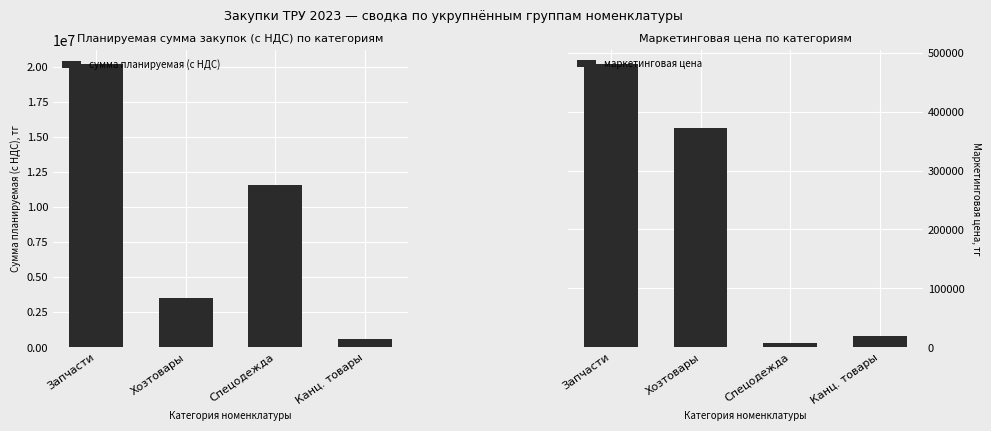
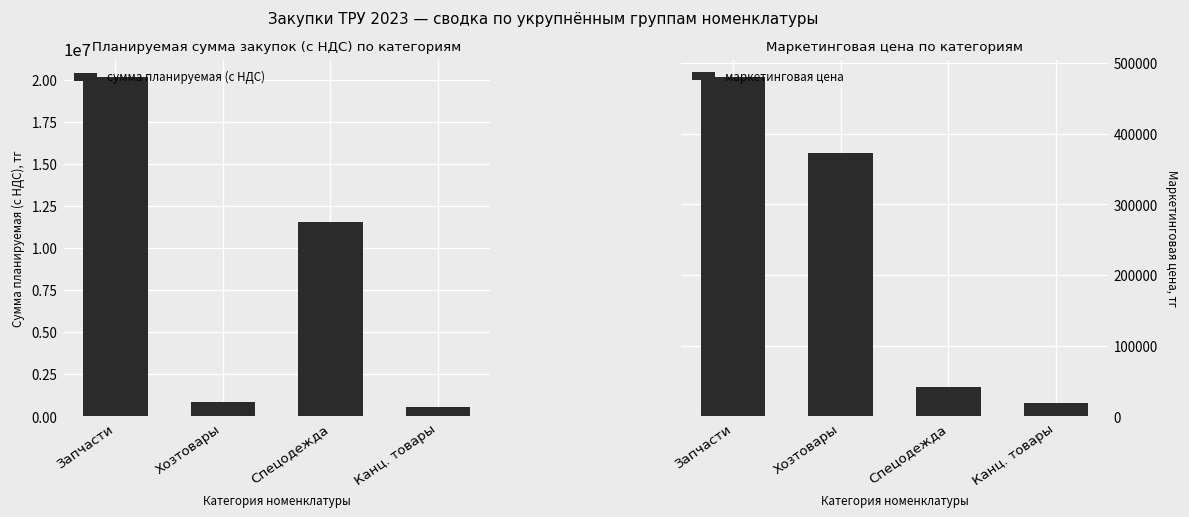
  {
    "Планируемая сумма закупок (с НДС) по категориям": {
      "Запчасти": 20200000,
-     "Хозтовары": 3500000,
+     "Хозтовары": 800000,
      "Спецодежда": 11600000,
      "Канц. товары": 600000
    },
    "Маркетинговая цена по категориям": {
      "Запчасти": 480000,
      "Хозтовары": 370000,
-     "Спецодежда": 10000,
+     "Спецодежда": 40000,
      "Канц. товары": 20000
    }
  }
